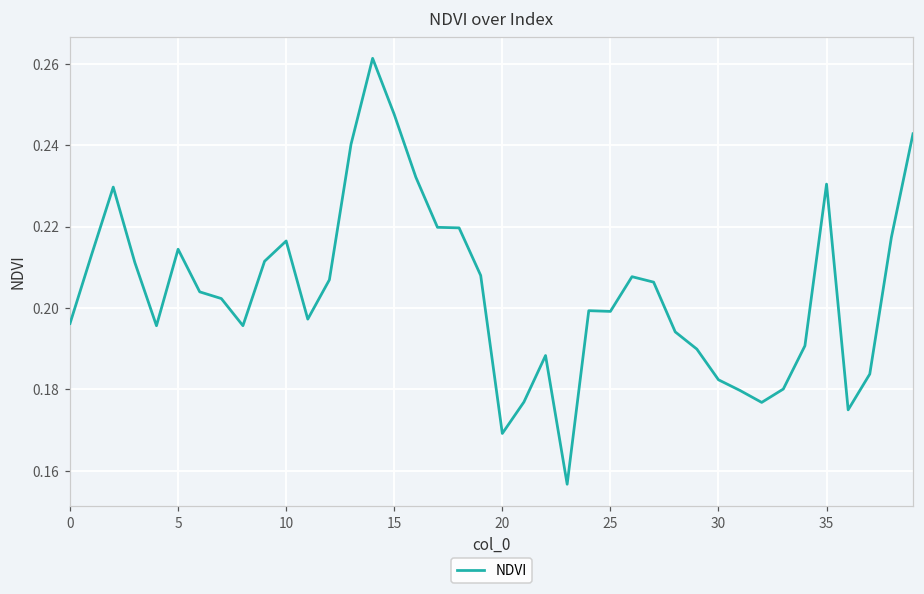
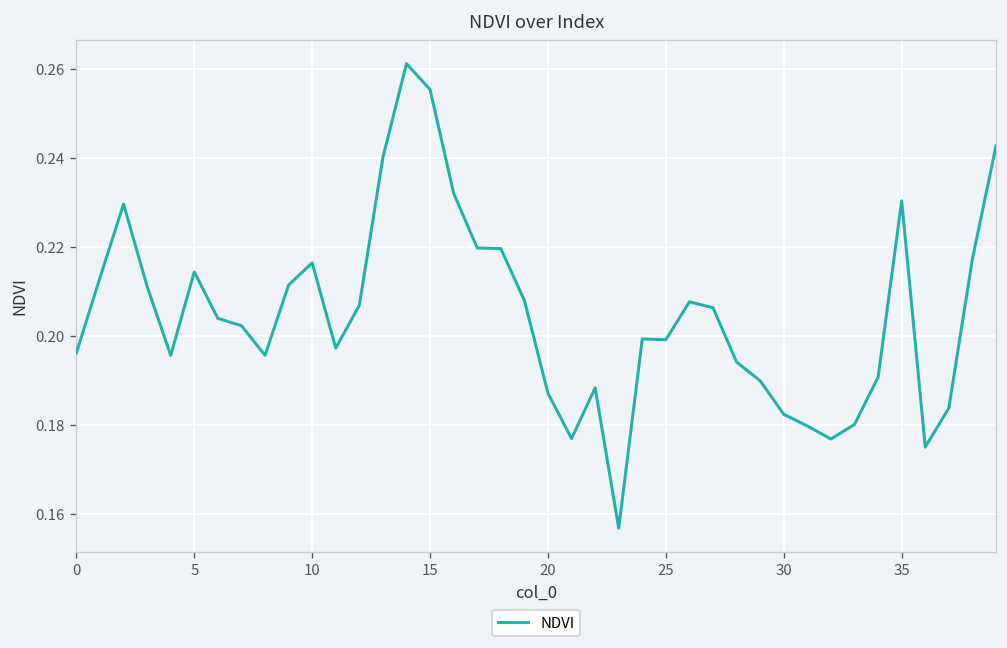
  {
    "0": 0.196,
    "5": 0.214,
    "10": 0.216,
-   "15": 0.248,
-   "20": 0.169,
+   "15": 0.255,
+   "20": 0.187,
    "25": 0.199,
    "30": 0.182,
    "35": 0.230
  }
